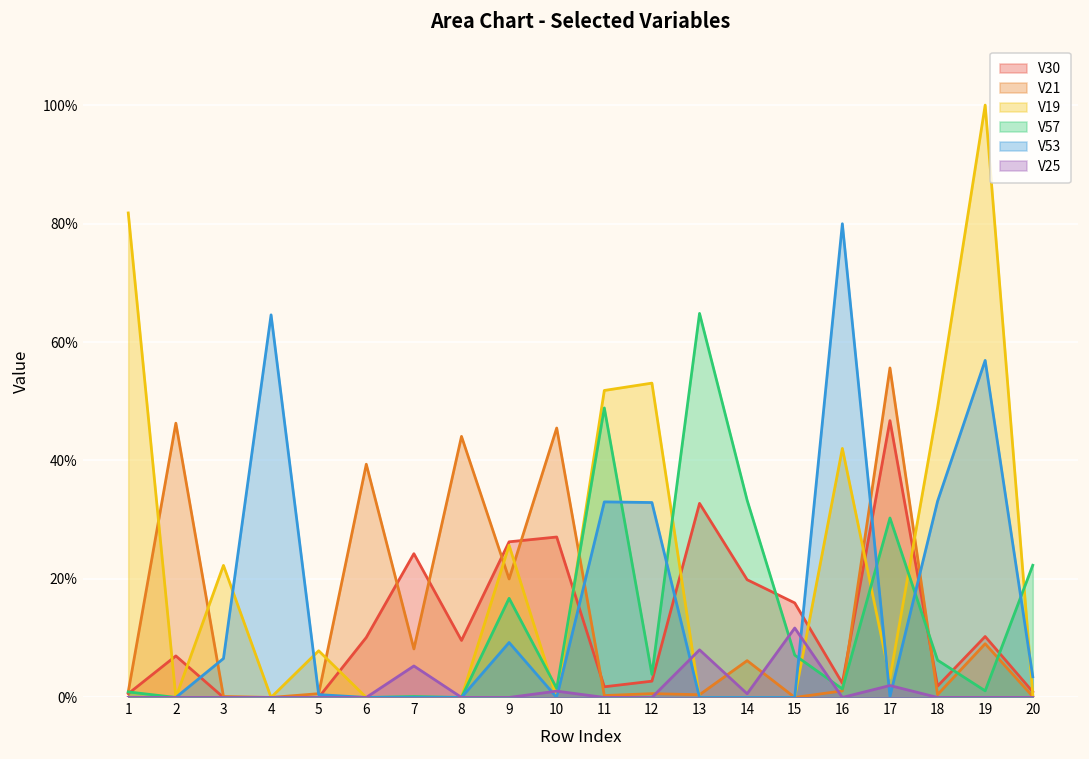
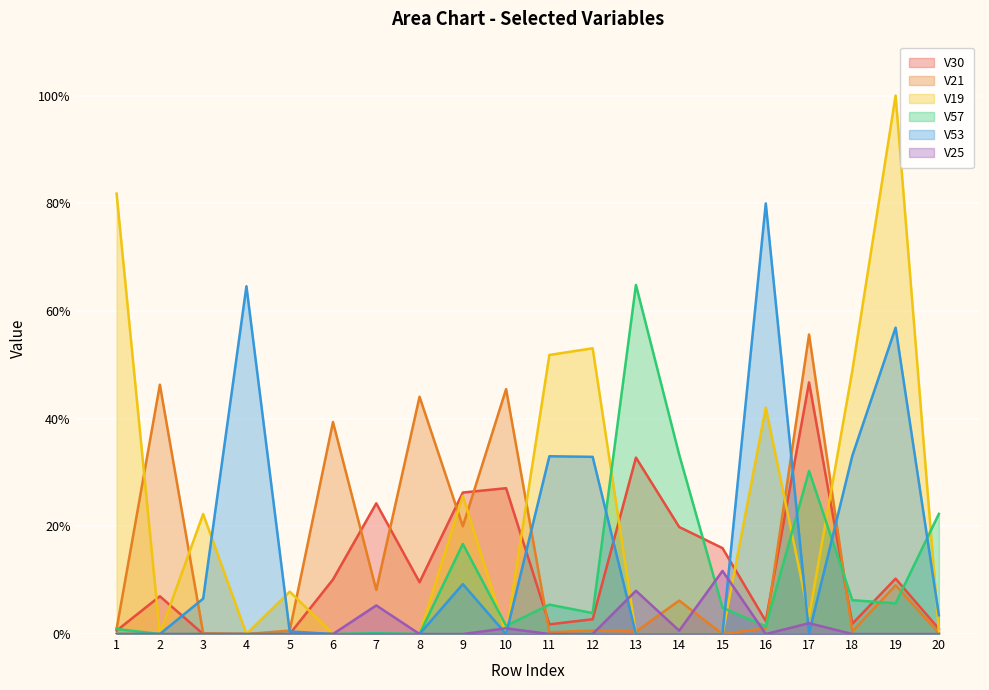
  {
    "V57": {
      "9": "17%",
-     "11": "49%",
+     "11": "5%",
      "12": "4%",
      "13": "65%",
      "14": "33%",
-     "15": "7%",
+     "15": "5%",
      "17": "30%",
      "18": "6%",
-     "19": "1%",
+     "19": "6%",
      "20": "22%"
    },
    "V53": {
      "3": "7%",
      "4": "65%",
      "9": "9%",
      "11": "33%",
      "12": "33%",
      "16": "80%",
      "17": "0%",
      "18": "33%",
      "19": "57%",
      "20": "3%"
    },
    "V25": {
      "7": "5%",
      "9": "0%",
      "12": "0%",
      "13": "8%",
      "14": "1%",
      "15": "12%",
      "16": "0%",
      "17": "2%",
      "19": "0%"
    }
  }
